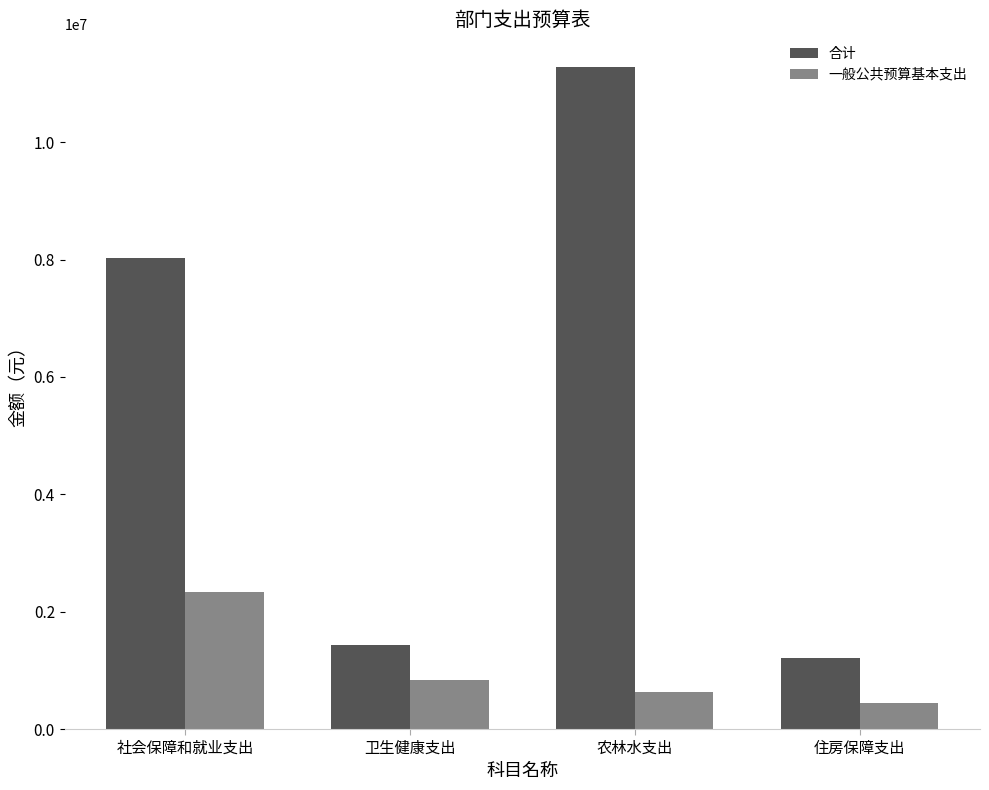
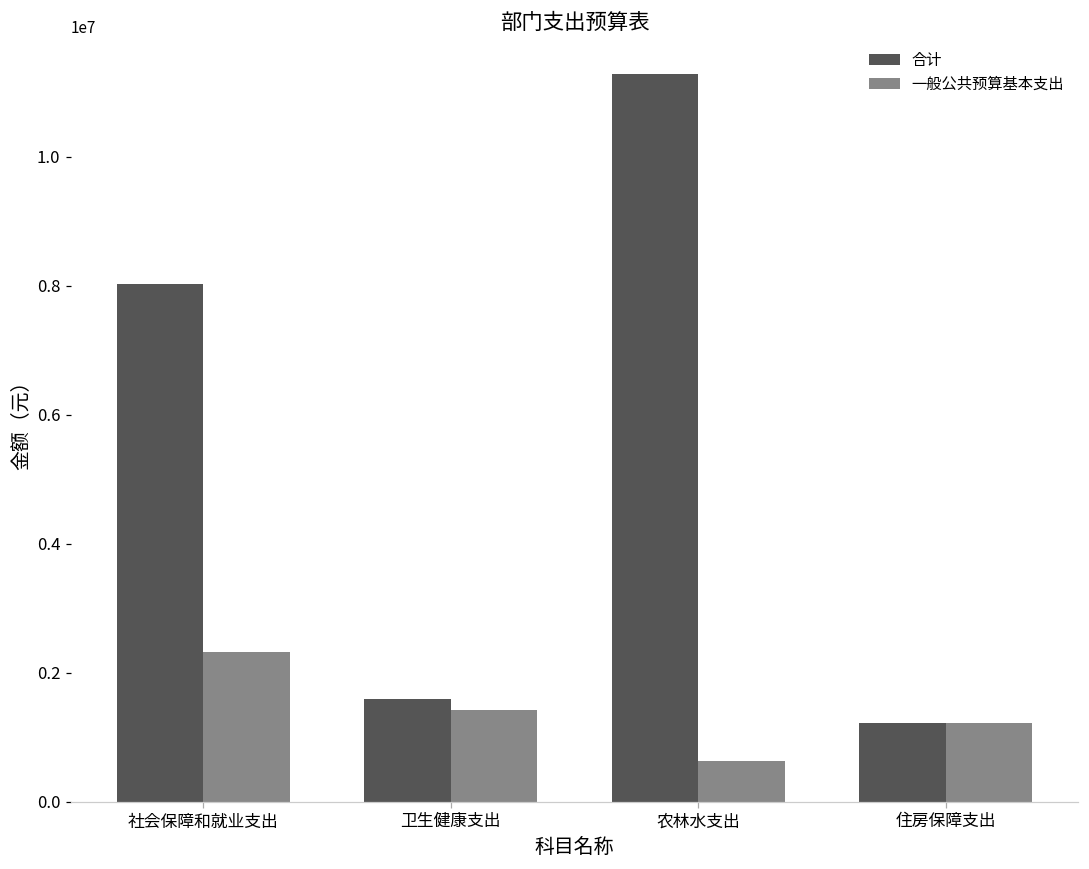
  {
    "合计": {
      "社会保障和就业支出": 8000000,
-     "卫生健康支出": 1400000,
+     "卫生健康支出": 1600000,
      "农林水支出": 11300000,
      "住房保障支出": 1200000
    },
    "一般公共预算基本支出": {
      "社会保障和就业支出": 2300000,
-     "卫生健康支出": 800000,
+     "卫生健康支出": 1400000,
      "农林水支出": 600000,
-     "住房保障支出": 400000
+     "住房保障支出": 1200000
    }
  }
